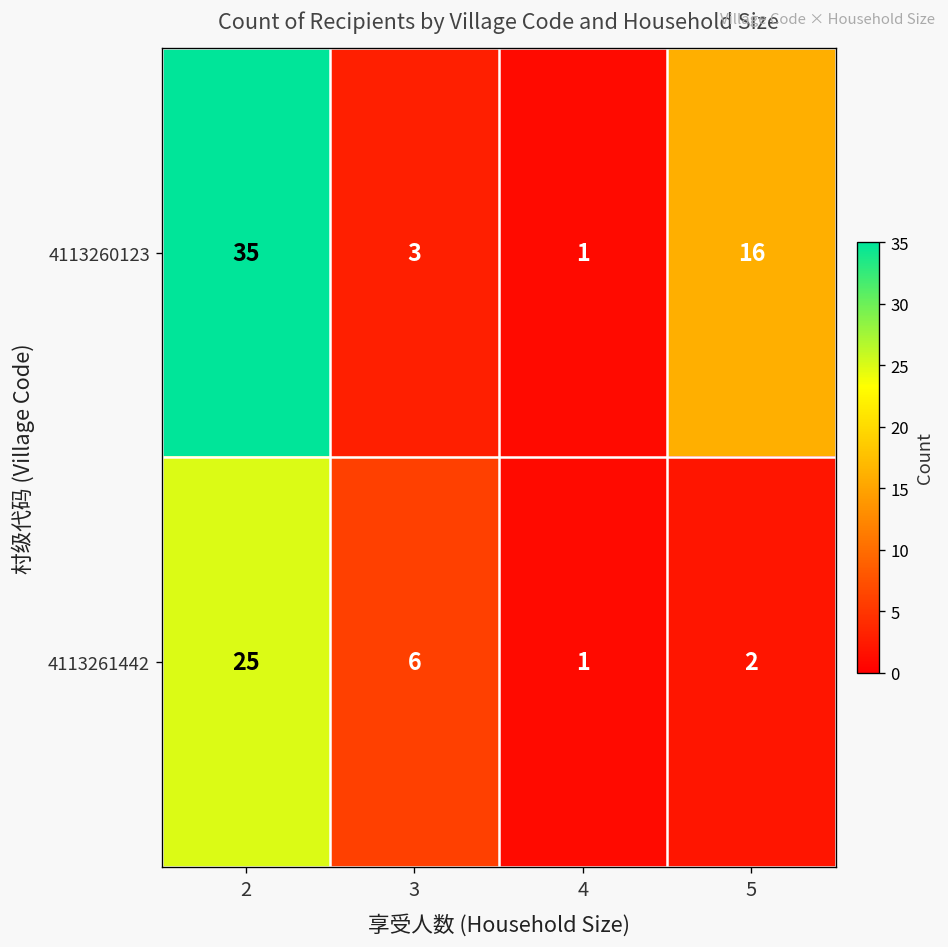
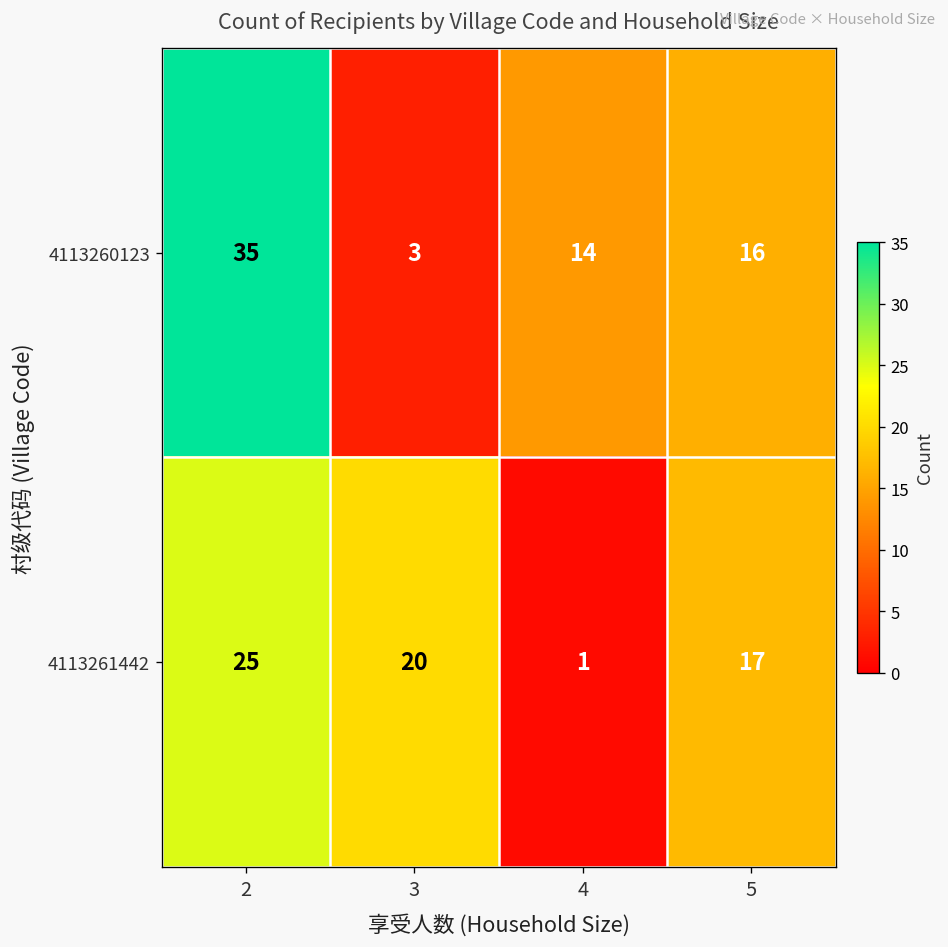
  {
    "4113260123": {
      "2": 35,
      "3": 3,
-     "4": 1,
+     "4": 14,
      "5": 16
    },
    "4113261442": {
      "2": 25,
-     "3": 6,
+     "3": 20,
      "4": 1,
-     "5": 2
+     "5": 17
    }
  }
